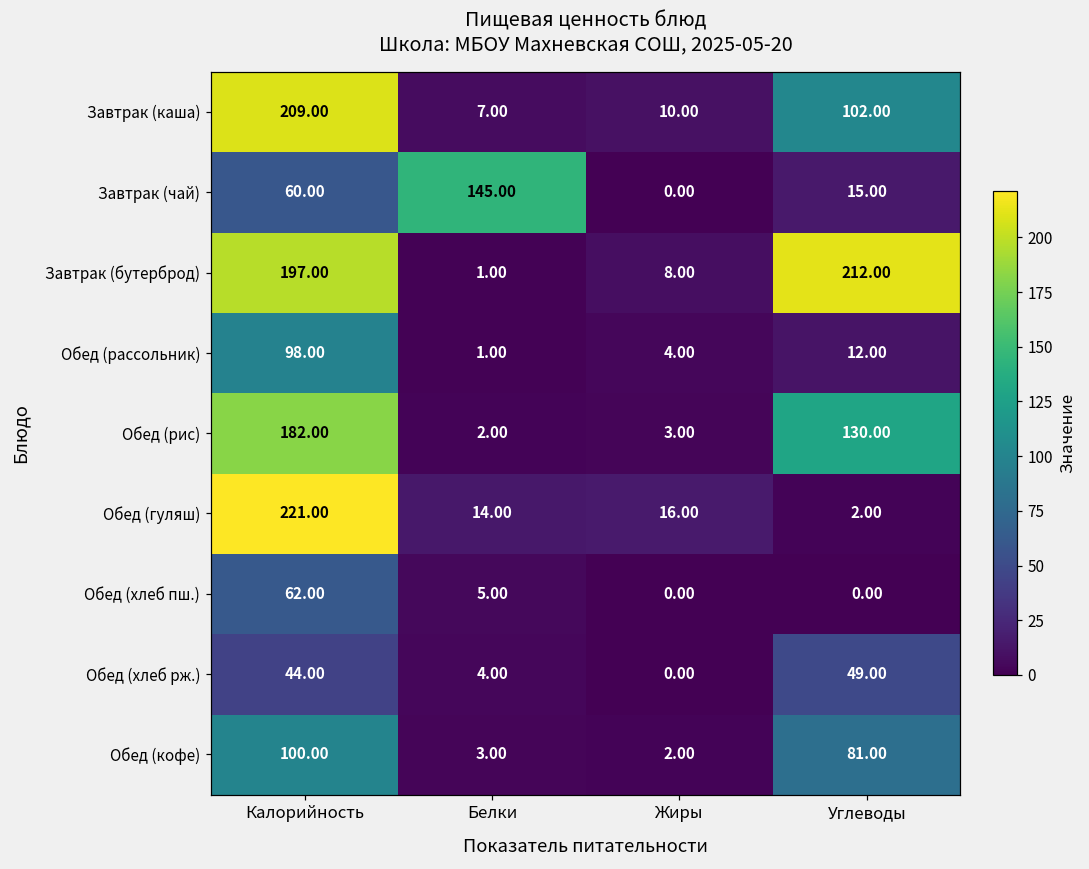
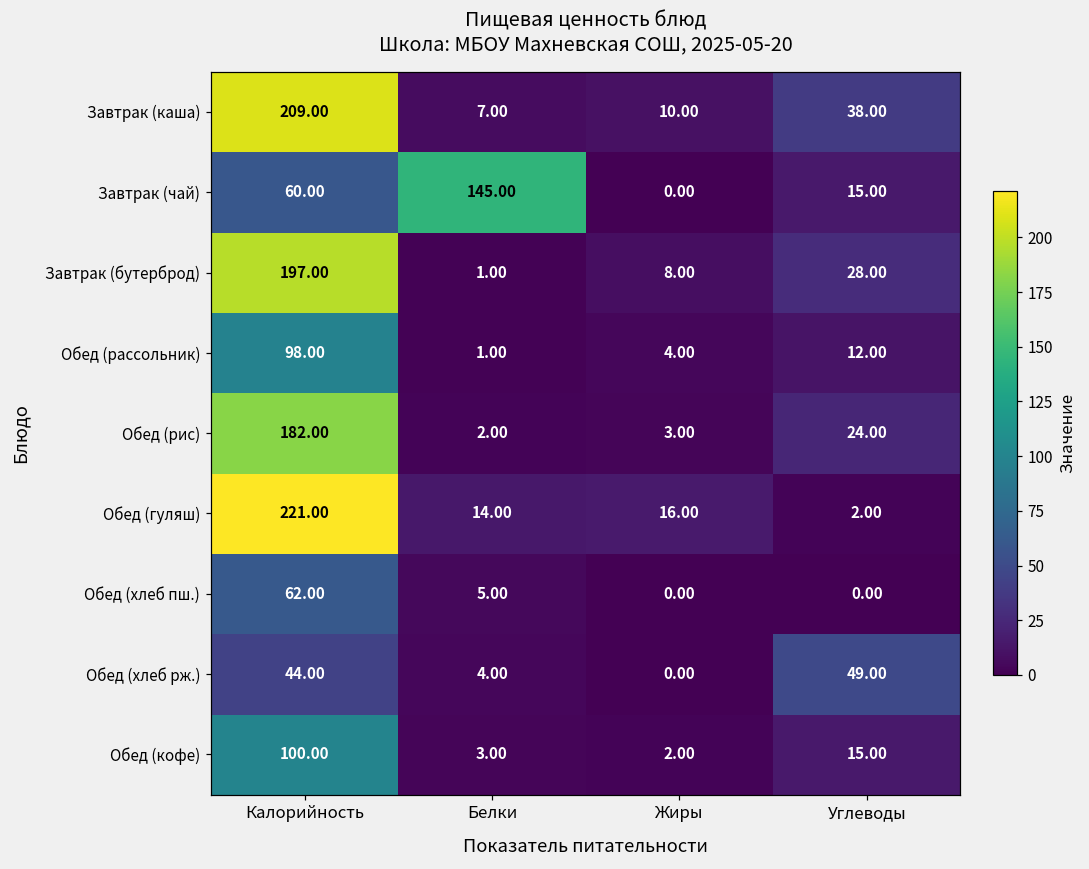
  {
    "Завтрак (каша)": {
      "Калорийность": 209.00,
      "Белки": 7.00,
      "Жиры": 10.00,
-     "Углеводы": 102.00
+     "Углеводы": 38.00
    },
    "Завтрак (чай)": {
      "Калорийность": 60.00,
      "Белки": 145.00,
      "Жиры": 0.00,
      "Углеводы": 15.00
    },
    "Завтрак (бутерброд)": {
      "Калорийность": 197.00,
      "Белки": 1.00,
      "Жиры": 8.00,
-     "Углеводы": 212.00
+     "Углеводы": 28.00
    },
    "Обед (рассольник)": {
      "Калорийность": 98.00,
      "Белки": 1.00,
      "Жиры": 4.00,
      "Углеводы": 12.00
    },
    "Обед (рис)": {
      "Калорийность": 182.00,
      "Белки": 2.00,
      "Жиры": 3.00,
-     "Углеводы": 130.00
+     "Углеводы": 24.00
    },
    "Обед (гуляш)": {
      "Калорийность": 221.00,
      "Белки": 14.00,
      "Жиры": 16.00,
      "Углеводы": 2.00
    },
    "Обед (хлеб пш.)": {
      "Калорийность": 62.00,
      "Белки": 5.00,
      "Жиры": 0.00,
      "Углеводы": 0.00
    },
    "Обед (хлеб рж.)": {
      "Калорийность": 44.00,
      "Белки": 4.00,
      "Жиры": 0.00,
      "Углеводы": 49.00
    },
    "Обед (кофе)": {
      "Калорийность": 100.00,
      "Белки": 3.00,
      "Жиры": 2.00,
-     "Углеводы": 81.00
+     "Углеводы": 15.00
    }
  }
